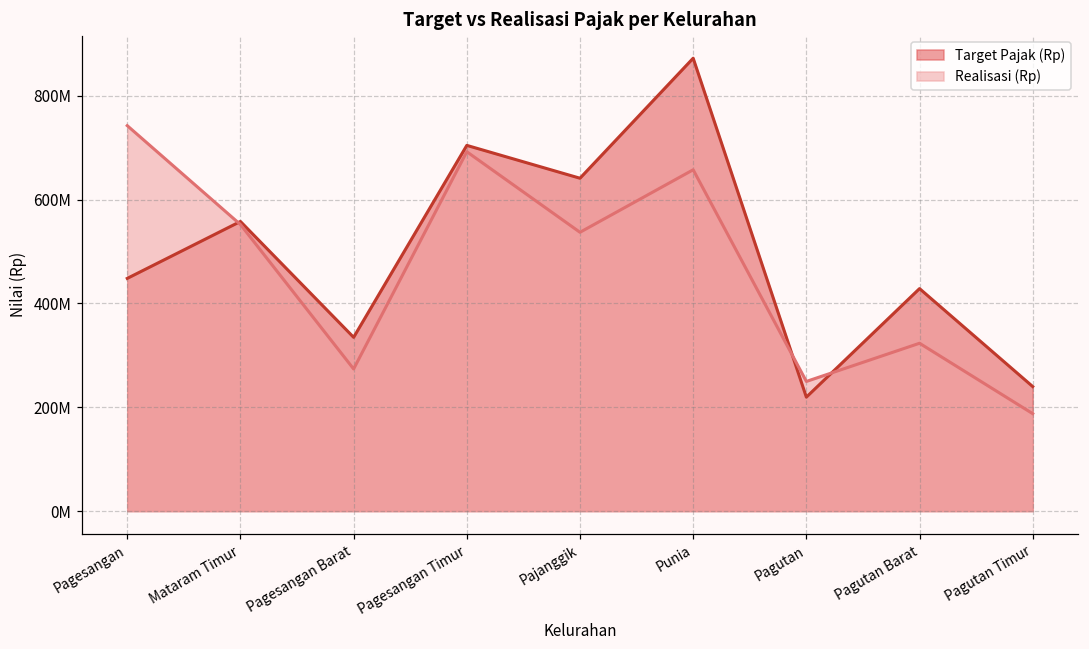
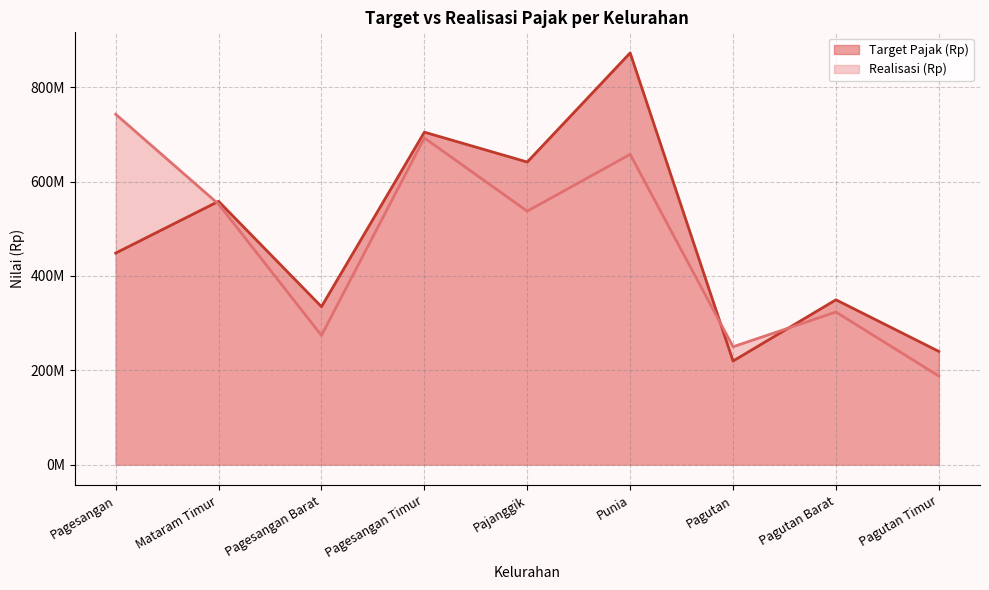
  {
    "Target Pajak (Rp)": {
      "Pagesangan": 450000000,
      "Mataram Timur": 560000000,
      "Pagesangan Barat": 330000000,
      "Pagesangan Timur": 700000000,
      "Pajanggik": 640000000,
      "Punia": 870000000,
      "Pagutan": 220000000,
-     "Pagutan Barat": 430000000,
+     "Pagutan Barat": 350000000,
      "Pagutan Timur": 240000000
    },
    "Realisasi (Rp)": {
      "Pagesangan": 740000000,
      "Mataram Timur": 550000000,
      "Pagesangan Barat": 270000000,
      "Pagesangan Timur": 690000000,
      "Pajanggik": 540000000,
      "Punia": 660000000,
      "Pagutan": 250000000,
      "Pagutan Barat": 320000000,
      "Pagutan Timur": 190000000
    }
  }
